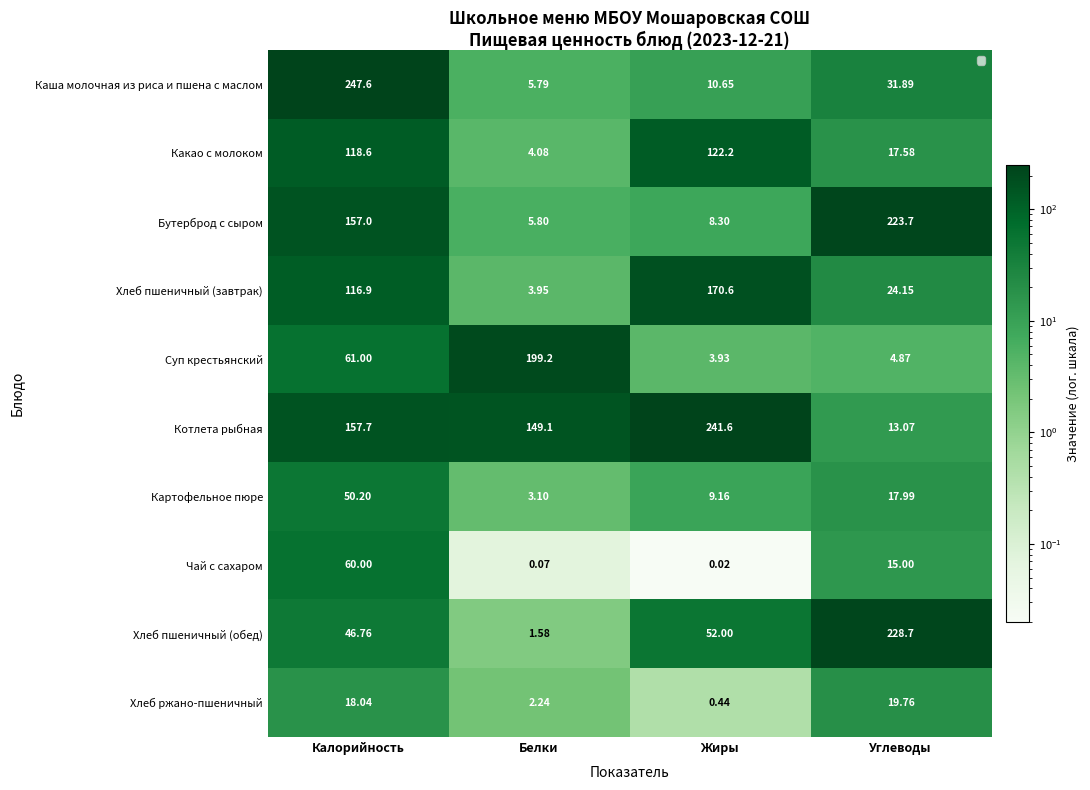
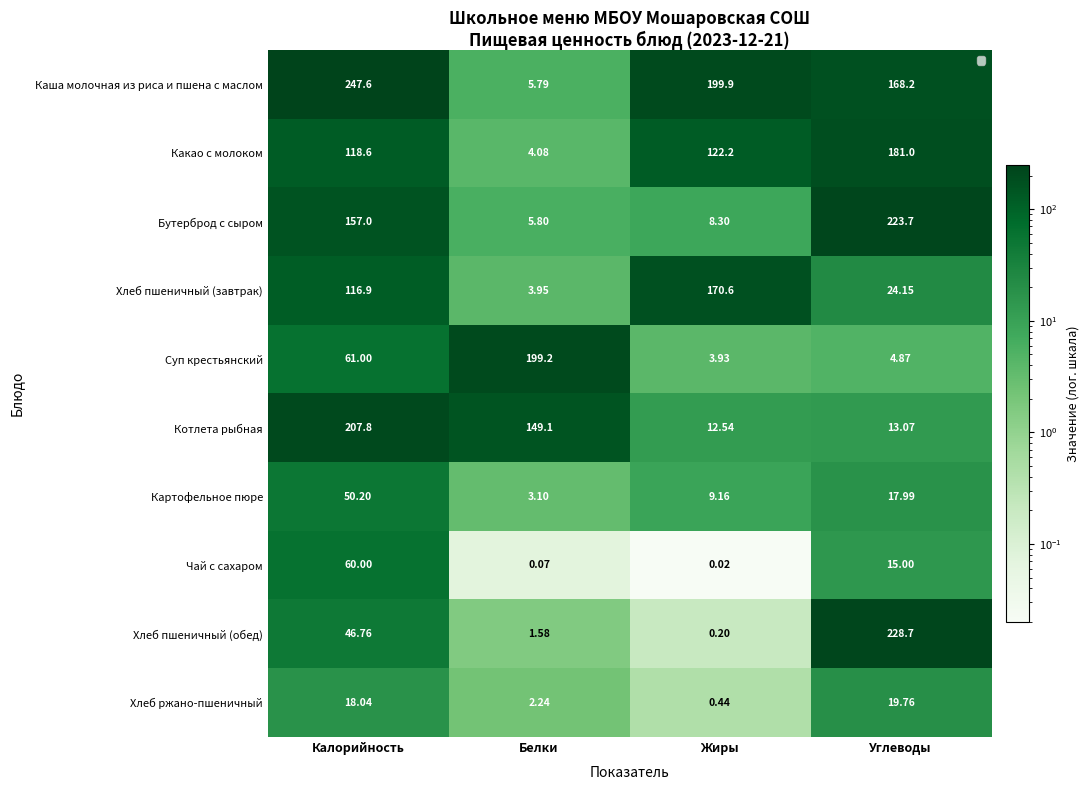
  {
    "Каша молочная из риса и пшена с маслом": {
      "Калорийность": 247.6,
      "Белки": 5.79,
-     "Жиры": 10.65,
-     "Углеводы": 31.89
+     "Жиры": 199.9,
+     "Углеводы": 168.2
    },
    "Какао с молоком": {
      "Калорийность": 118.6,
      "Белки": 4.08,
      "Жиры": 122.2,
-     "Углеводы": 17.58
+     "Углеводы": 181.0
    },
    "Бутерброд с сыром": {
      "Калорийность": 157.0,
      "Белки": 5.80,
      "Жиры": 8.30,
      "Углеводы": 223.7
    },
    "Хлеб пшеничный (завтрак)": {
      "Калорийность": 116.9,
      "Белки": 3.95,
      "Жиры": 170.6,
      "Углеводы": 24.15
    },
    "Суп крестьянский": {
      "Калорийность": 61.00,
      "Белки": 199.2,
      "Жиры": 3.93,
      "Углеводы": 4.87
    },
    "Котлета рыбная": {
-     "Калорийность": 157.7,
+     "Калорийность": 207.8,
      "Белки": 149.1,
-     "Жиры": 241.6,
+     "Жиры": 12.54,
      "Углеводы": 13.07
    },
    "Картофельное пюре": {
      "Калорийность": 50.20,
      "Белки": 3.10,
      "Жиры": 9.16,
      "Углеводы": 17.99
    },
    "Чай с сахаром": {
      "Калорийность": 60.00,
      "Белки": 0.07,
      "Жиры": 0.02,
      "Углеводы": 15.00
    },
    "Хлеб пшеничный (обед)": {
      "Калорийность": 46.76,
      "Белки": 1.58,
-     "Жиры": 52.00,
+     "Жиры": 0.20,
      "Углеводы": 228.7
    },
    "Хлеб ржано-пшеничный": {
      "Калорийность": 18.04,
      "Белки": 2.24,
      "Жиры": 0.44,
      "Углеводы": 19.76
    }
  }
